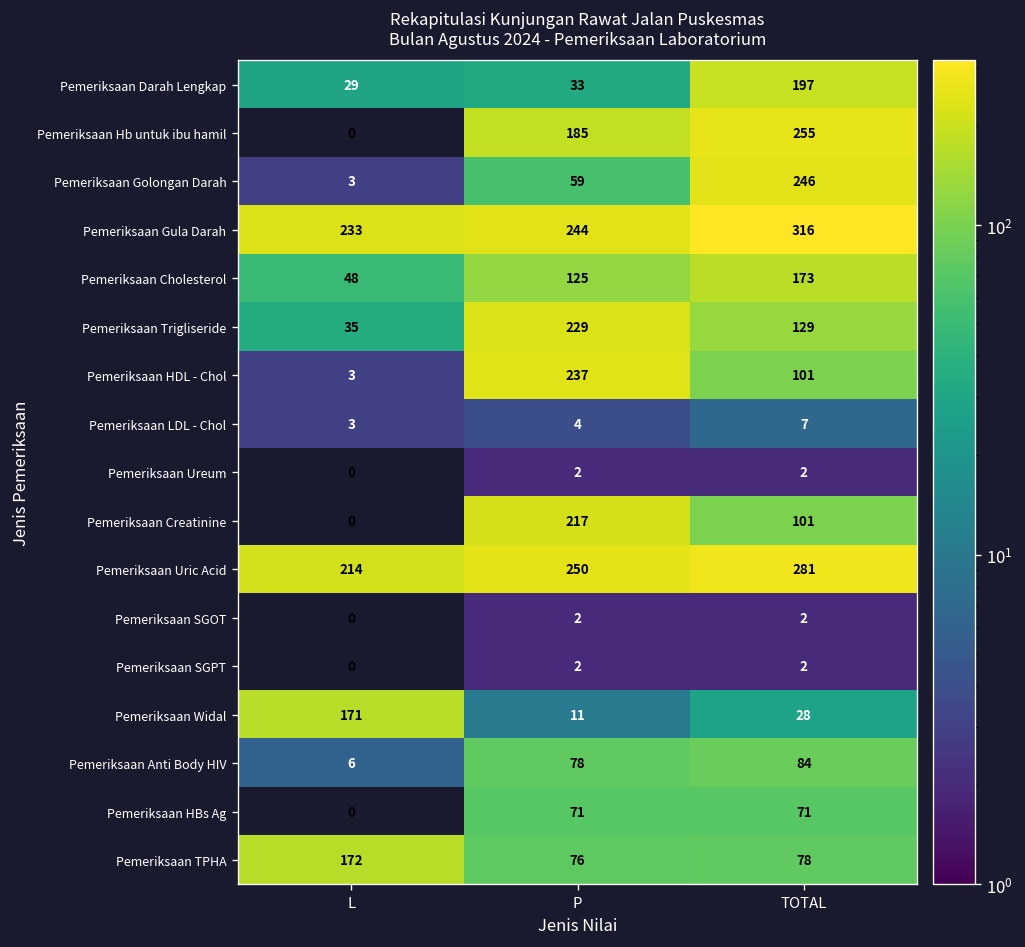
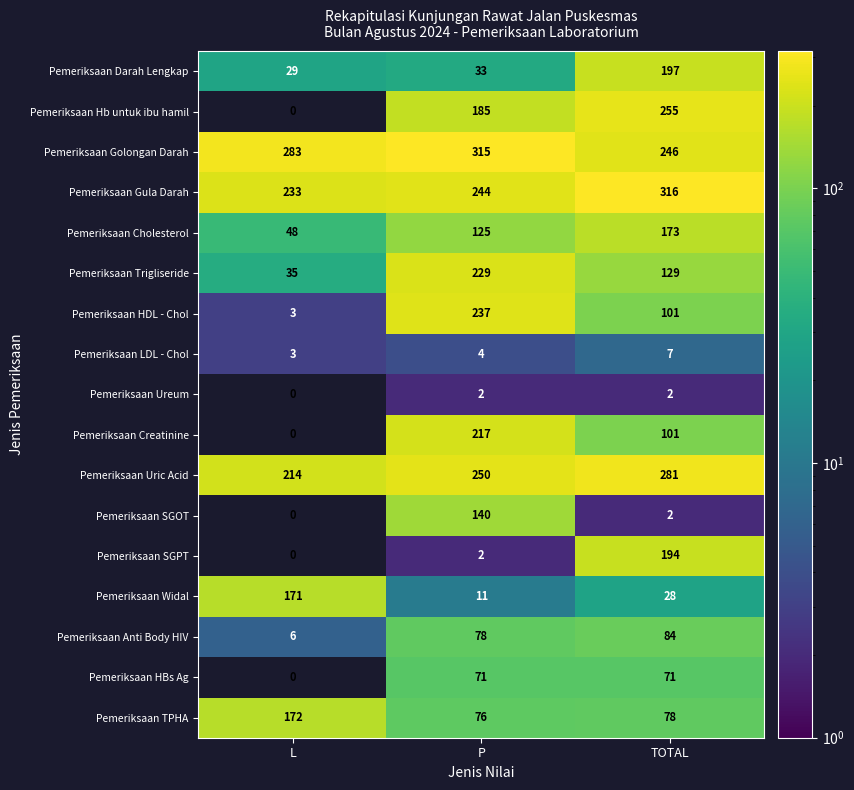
  {
    "Pemeriksaan Darah Lengkap": {
      "L": 29,
      "P": 33,
      "TOTAL": 197
    },
    "Pemeriksaan Hb untuk ibu hamil": {
      "P": 185,
      "TOTAL": 255
    },
    "Pemeriksaan Golongan Darah": {
-     "L": 3,
-     "P": 59,
+     "L": 283,
+     "P": 315,
      "TOTAL": 246
    },
    "Pemeriksaan Gula Darah": {
      "L": 233,
      "P": 244,
      "TOTAL": 316
    },
    "Pemeriksaan Cholesterol": {
      "L": 48,
      "P": 125,
      "TOTAL": 173
    },
    "Pemeriksaan Trigliseride": {
      "L": 35,
      "P": 229,
      "TOTAL": 129
    },
    "Pemeriksaan HDL - Chol": {
      "L": 3,
      "P": 237,
      "TOTAL": 101
    },
    "Pemeriksaan LDL - Chol": {
      "L": 3,
      "P": 4,
      "TOTAL": 7
    },
    "Pemeriksaan Ureum": {
      "P": 2,
      "TOTAL": 2
    },
    "Pemeriksaan Creatinine": {
      "P": 217,
      "TOTAL": 101
    },
    "Pemeriksaan Uric Acid": {
      "L": 214,
      "P": 250,
      "TOTAL": 281
    },
    "Pemeriksaan SGOT": {
-     "P": 2,
+     "P": 140,
      "TOTAL": 2
    },
    "Pemeriksaan SGPT": {
      "P": 2,
-     "TOTAL": 2
+     "TOTAL": 194
    },
    "Pemeriksaan Widal": {
      "L": 171,
      "P": 11,
      "TOTAL": 28
    },
    "Pemeriksaan Anti Body HIV": {
      "L": 6,
      "P": 78,
      "TOTAL": 84
    },
    "Pemeriksaan HBs Ag": {
      "P": 71,
      "TOTAL": 71
    },
    "Pemeriksaan TPHA": {
      "L": 172,
      "P": 76,
      "TOTAL": 78
    }
  }
